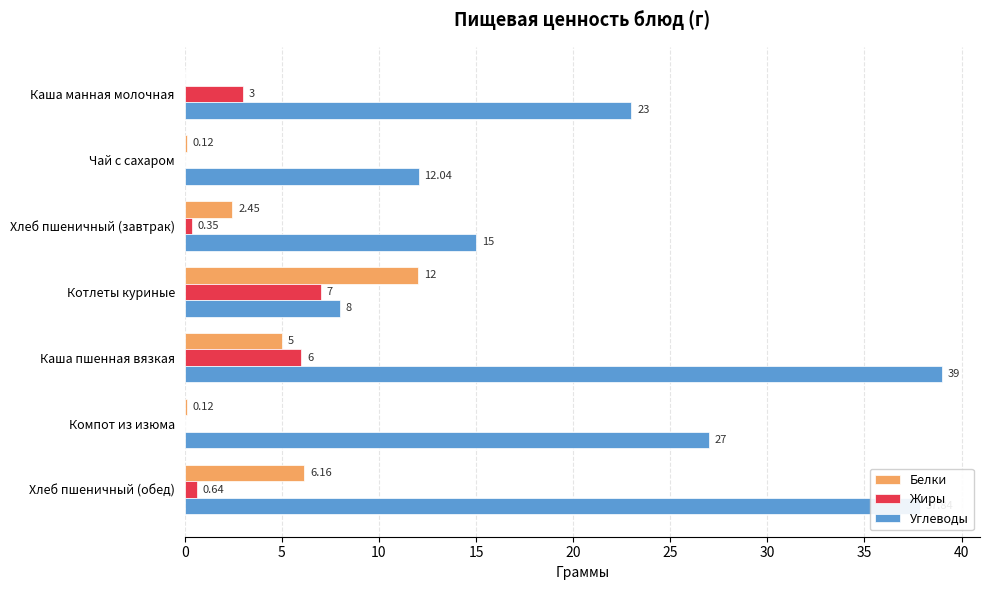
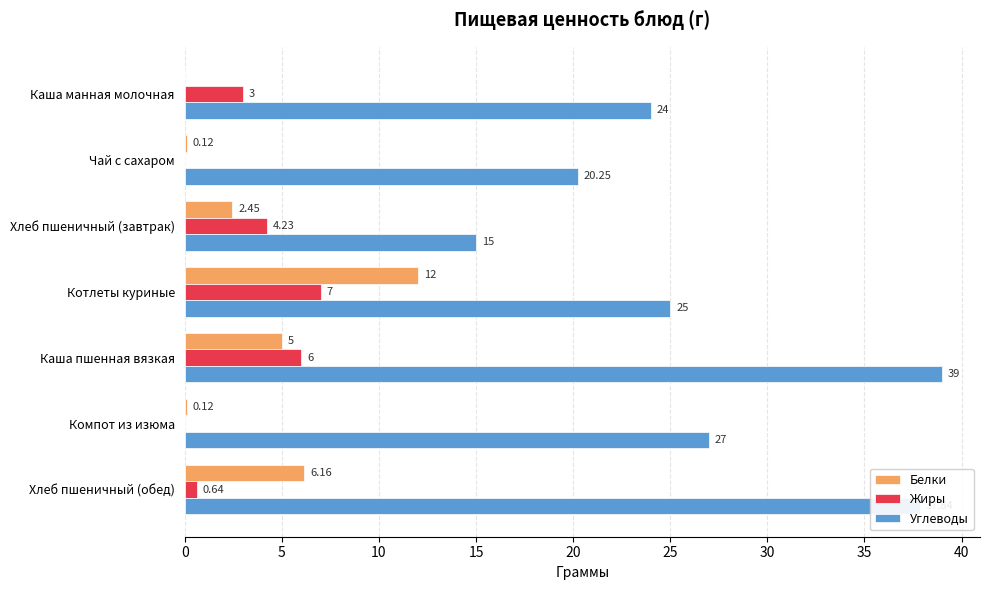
  {
    "Белки": {
      "Чай с сахаром": 0.12,
      "Хлеб пшеничный (завтрак)": 2.45,
      "Котлеты куриные": 12,
      "Каша пшенная вязкая": 5,
      "Компот из изюма": 0.12,
      "Хлеб пшеничный (обед)": 6.16
    },
    "Жиры": {
      "Каша манная молочная": 3,
-     "Хлеб пшеничный (завтрак)": 0.35,
+     "Хлеб пшеничный (завтрак)": 4.23,
      "Котлеты куриные": 7,
      "Каша пшенная вязкая": 6,
      "Хлеб пшеничный (обед)": 0.64
    },
    "Углеводы": {
-     "Каша манная молочная": 23,
-     "Чай с сахаром": 12.04,
+     "Каша манная молочная": 24,
+     "Чай с сахаром": 20.25,
      "Хлеб пшеничный (завтрак)": 15,
-     "Котлеты куриные": 8,
+     "Котлеты куриные": 25,
      "Каша пшенная вязкая": 39,
      "Компот из изюма": 27
    }
  }
